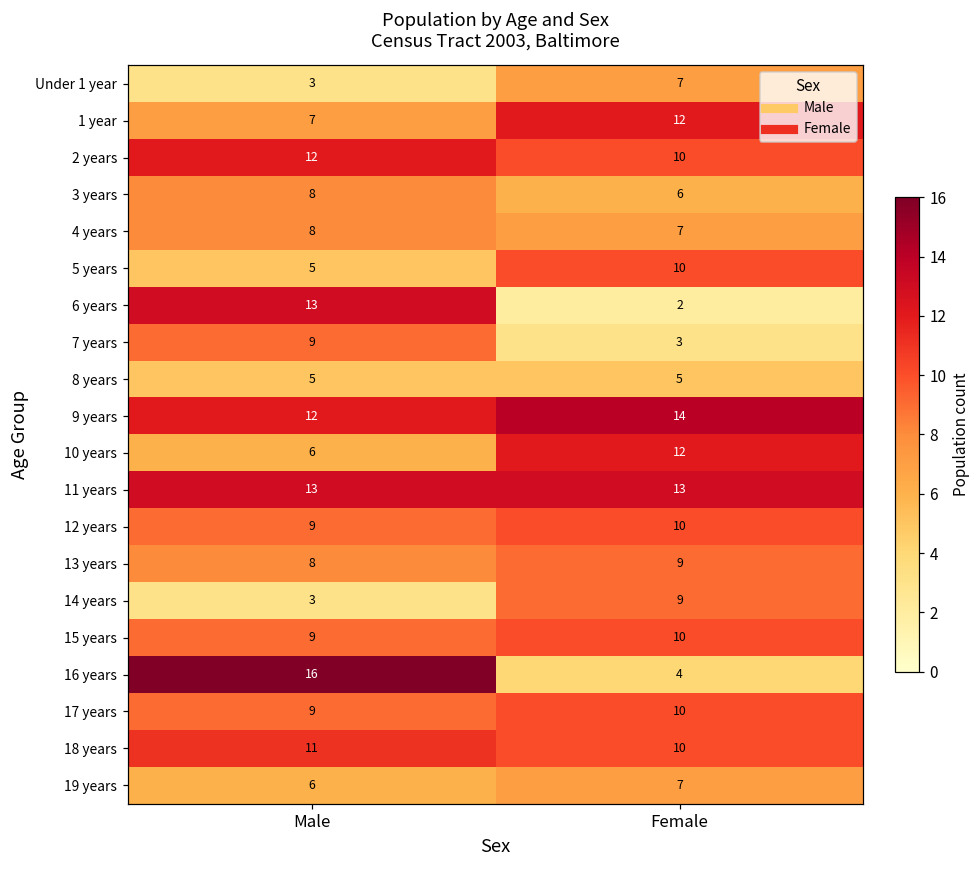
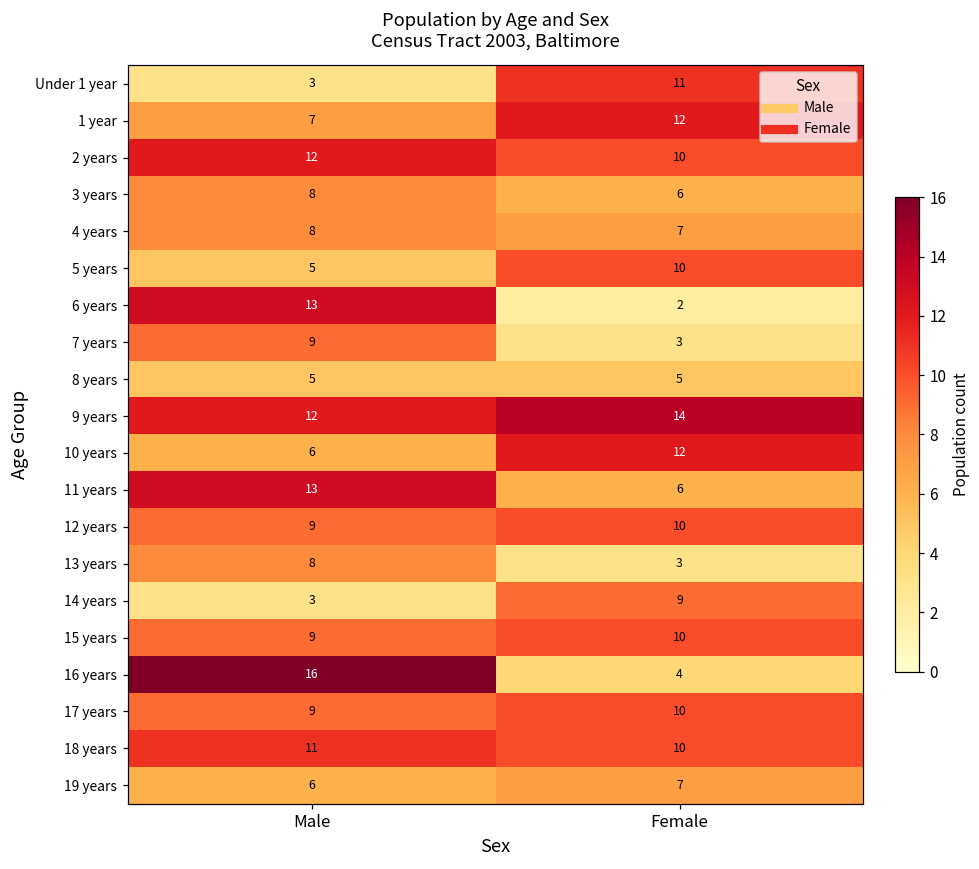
  {
    "Under 1 year": {
      "Male": 3,
-     "Female": 7
+     "Female": 11
    },
    "1 year": {
      "Male": 7,
      "Female": 12
    },
    "2 years": {
      "Male": 12,
      "Female": 10
    },
    "3 years": {
      "Male": 8,
      "Female": 6
    },
    "4 years": {
      "Male": 8,
      "Female": 7
    },
    "5 years": {
      "Male": 5,
      "Female": 10
    },
    "6 years": {
      "Male": 13,
      "Female": 2
    },
    "7 years": {
      "Male": 9,
      "Female": 3
    },
    "8 years": {
      "Male": 5,
      "Female": 5
    },
    "9 years": {
      "Male": 12,
      "Female": 14
    },
    "10 years": {
      "Male": 6,
      "Female": 12
    },
    "11 years": {
      "Male": 13,
-     "Female": 13
+     "Female": 6
    },
    "12 years": {
      "Male": 9,
      "Female": 10
    },
    "13 years": {
      "Male": 8,
-     "Female": 9
+     "Female": 3
    },
    "14 years": {
      "Male": 3,
      "Female": 9
    },
    "15 years": {
      "Male": 9,
      "Female": 10
    },
    "16 years": {
      "Male": 16,
      "Female": 4
    },
    "17 years": {
      "Male": 9,
      "Female": 10
    },
    "18 years": {
      "Male": 11,
      "Female": 10
    },
    "19 years": {
      "Male": 6,
      "Female": 7
    }
  }
